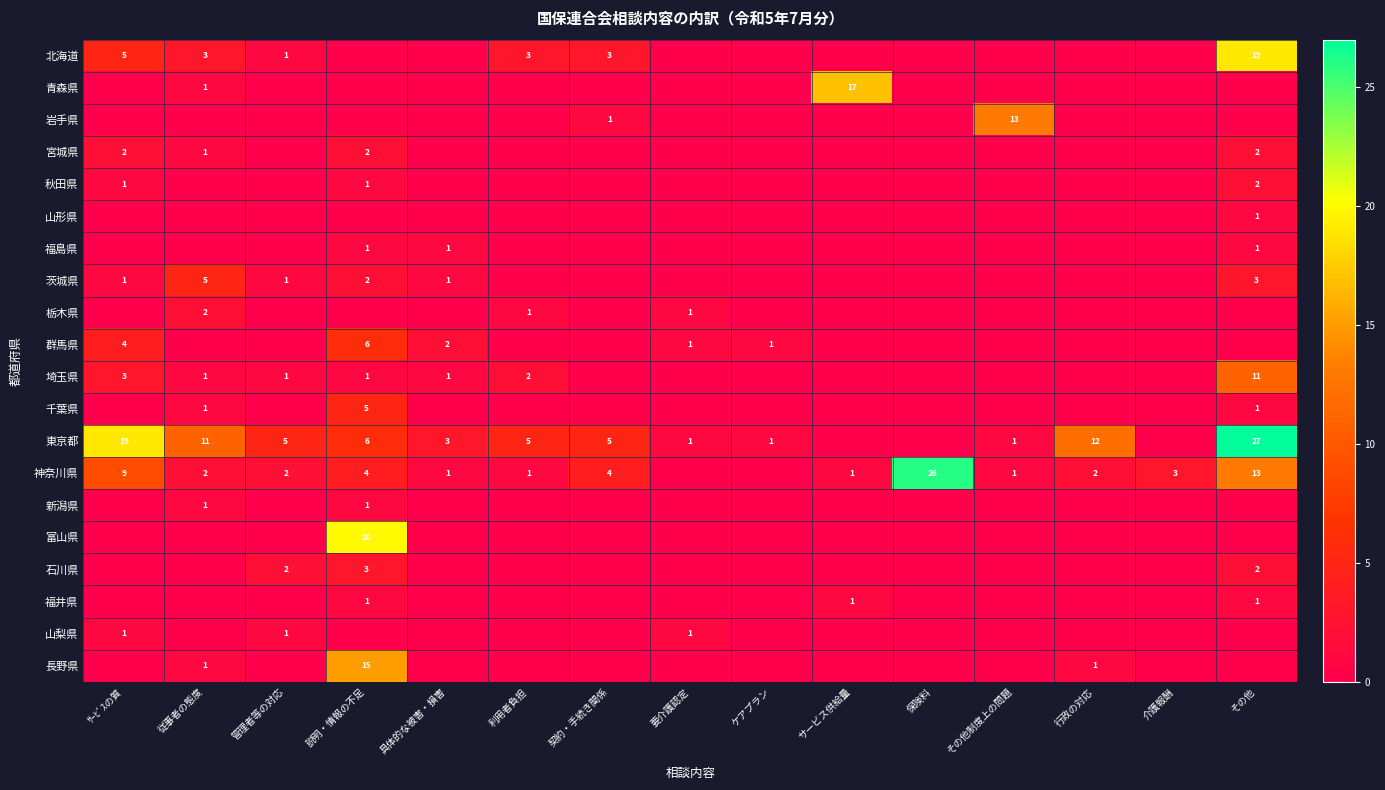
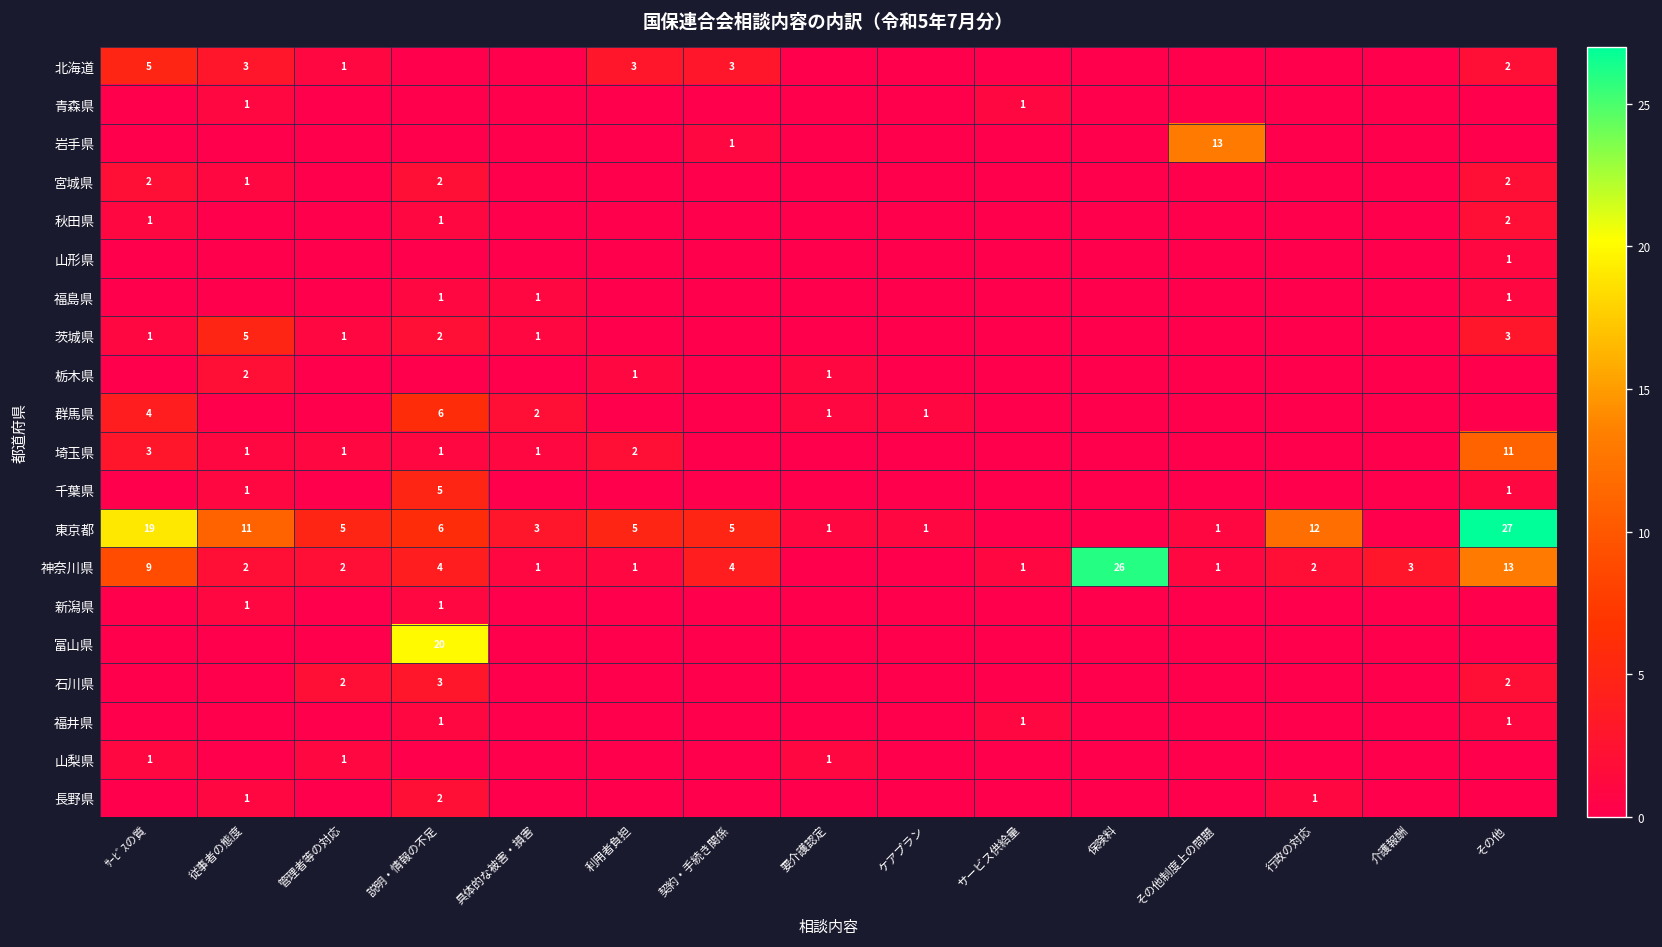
  {
    "北海道": {
      "ｻｰﾋﾞｽの質": 5,
      "従事者の態度": 3,
      "管理者等の対応": 1,
      "利用者負担": 3,
      "契約・手続き関係": 3,
-     "その他": 19
+     "その他": 2
    },
    "青森県": {
      "従事者の態度": 1,
-     "サービス供給量": 17
+     "サービス供給量": 1
    },
    "岩手県": {
      "契約・手続き関係": 1,
      "その他制度上の問題": 13
    },
    "宮城県": {
      "ｻｰﾋﾞｽの質": 2,
      "従事者の態度": 1,
      "説明・情報の不足": 2,
      "その他": 2
    },
    "秋田県": {
      "ｻｰﾋﾞｽの質": 1,
      "説明・情報の不足": 1,
      "その他": 2
    },
    "山形県": {
      "その他": 1
    },
    "福島県": {
      "説明・情報の不足": 1,
      "具体的な被害・損害": 1,
      "その他": 1
    },
    "茨城県": {
      "ｻｰﾋﾞｽの質": 1,
      "従事者の態度": 5,
      "管理者等の対応": 1,
      "説明・情報の不足": 2,
      "具体的な被害・損害": 1,
      "その他": 3
    },
    "栃木県": {
      "従事者の態度": 2,
      "利用者負担": 1,
      "要介護認定": 1
    },
    "群馬県": {
      "ｻｰﾋﾞｽの質": 4,
      "説明・情報の不足": 6,
      "具体的な被害・損害": 2,
      "要介護認定": 1,
      "ケアプラン": 1
    },
    "埼玉県": {
      "ｻｰﾋﾞｽの質": 3,
      "従事者の態度": 1,
      "管理者等の対応": 1,
      "説明・情報の不足": 1,
      "具体的な被害・損害": 1,
      "利用者負担": 2,
      "その他": 11
    },
    "千葉県": {
      "従事者の態度": 1,
      "説明・情報の不足": 5,
      "その他": 1
    },
    "東京都": {
      "ｻｰﾋﾞｽの質": 19,
      "従事者の態度": 11,
      "管理者等の対応": 5,
      "説明・情報の不足": 6,
      "具体的な被害・損害": 3,
      "利用者負担": 5,
      "契約・手続き関係": 5,
      "要介護認定": 1,
      "ケアプラン": 1,
      "その他制度上の問題": 1,
      "行政の対応": 12,
      "その他": 27
    },
    "神奈川県": {
      "ｻｰﾋﾞｽの質": 9,
      "従事者の態度": 2,
      "管理者等の対応": 2,
      "説明・情報の不足": 4,
      "具体的な被害・損害": 1,
      "利用者負担": 1,
      "契約・手続き関係": 4,
      "サービス供給量": 1,
      "保険料": 26,
      "その他制度上の問題": 1,
      "行政の対応": 2,
      "介護報酬": 3,
      "その他": 13
    },
    "新潟県": {
      "従事者の態度": 1,
      "説明・情報の不足": 1
    },
    "富山県": {
      "説明・情報の不足": 20
    },
    "石川県": {
      "管理者等の対応": 2,
      "説明・情報の不足": 3,
      "その他": 2
    },
    "福井県": {
      "説明・情報の不足": 1,
      "サービス供給量": 1,
      "その他": 1
    },
    "山梨県": {
      "ｻｰﾋﾞｽの質": 1,
      "管理者等の対応": 1,
      "要介護認定": 1
    },
    "長野県": {
      "従事者の態度": 1,
-     "説明・情報の不足": 15,
+     "説明・情報の不足": 2,
      "行政の対応": 1
    }
  }
